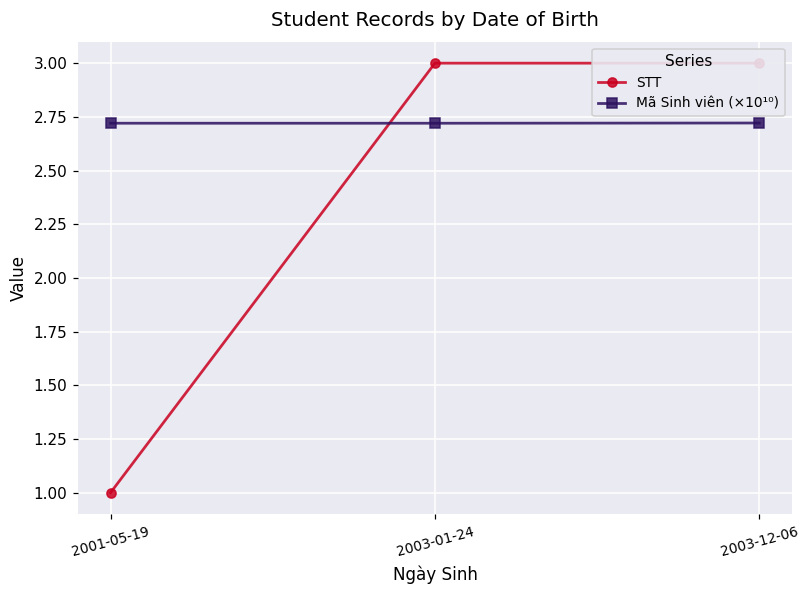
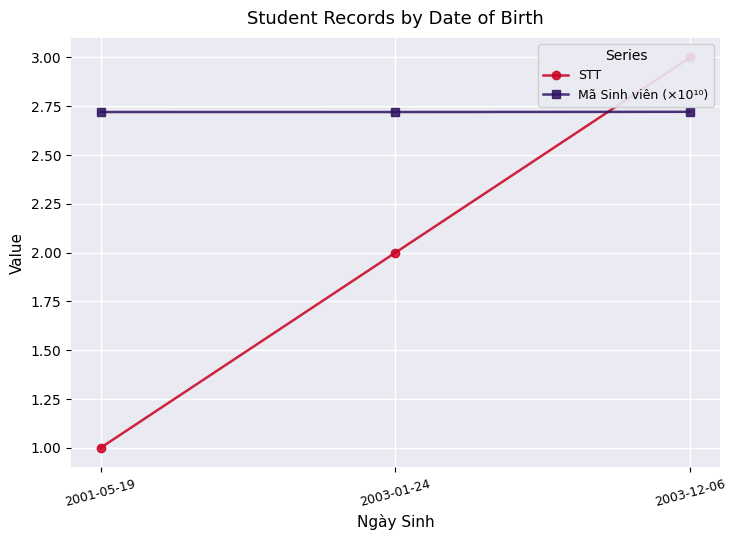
  {
    "STT": {
      "2001-05-19": 1,
-     "2003-01-24": 3
+     "2003-01-24": 2
    },
    "Mã Sinh viên (×10¹⁰)": {
      "2001-05-19": 2.72,
      "2003-01-24": 2.72,
      "2003-12-06": 2.72
    }
  }
